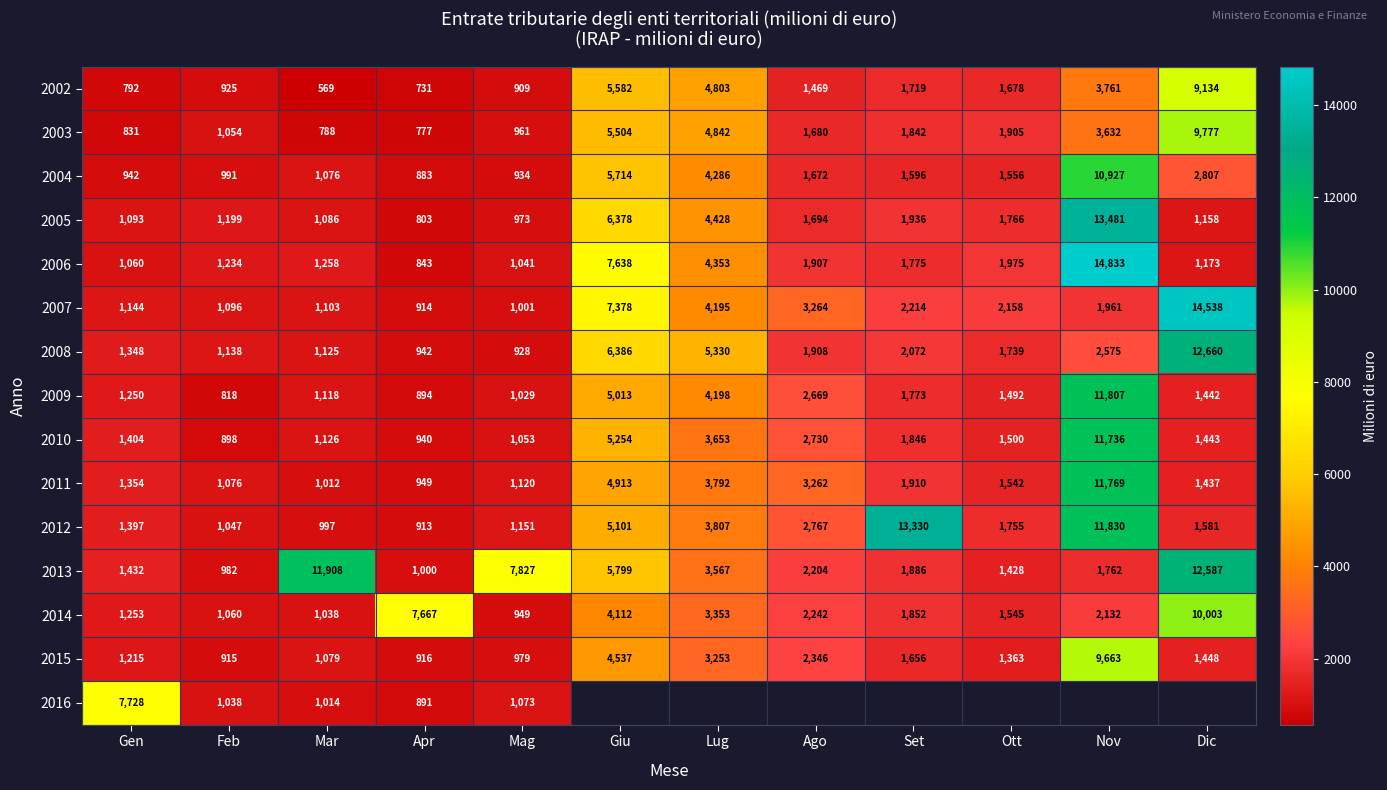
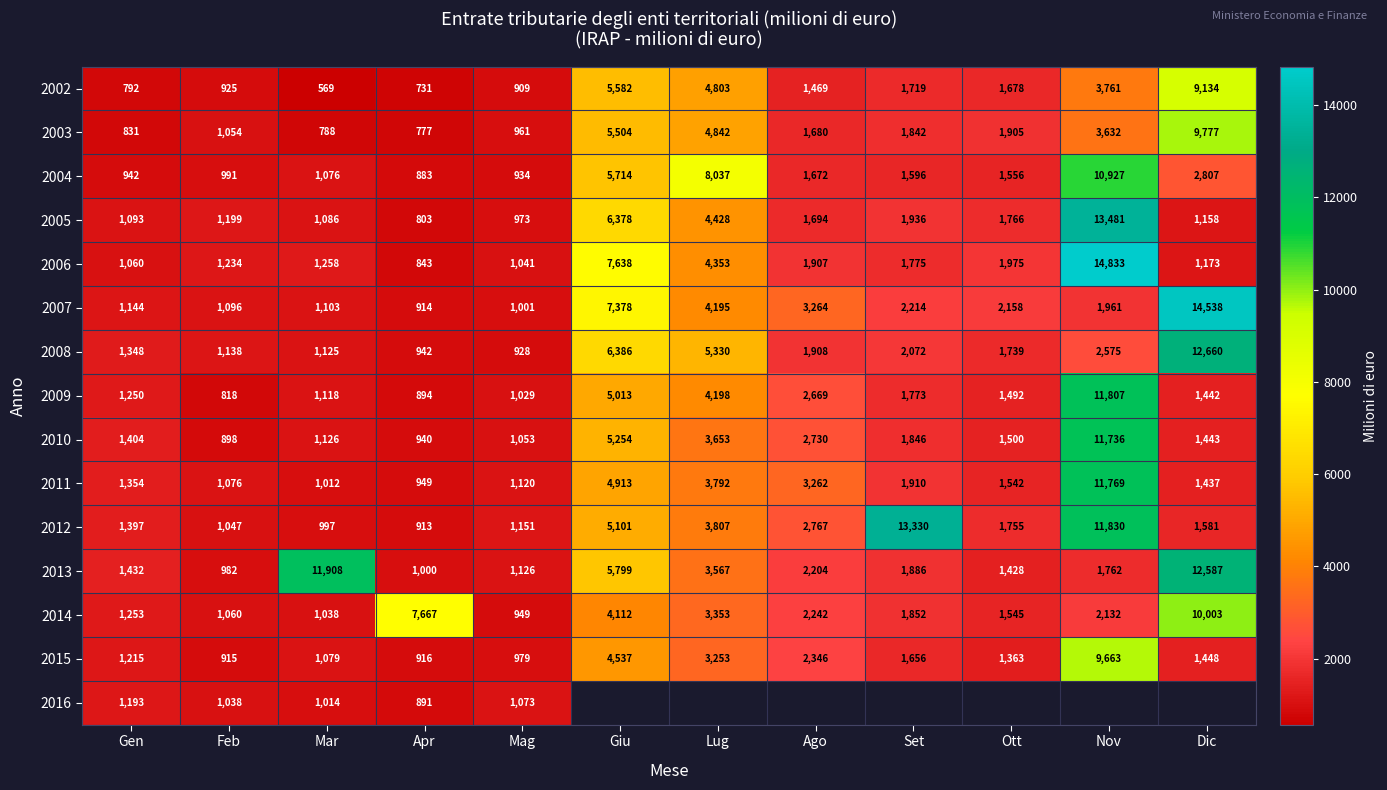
  {
    "2002": {
      "Gen": "792",
      "Feb": "925",
      "Mar": "569",
      "Apr": "731",
      "Mag": "909",
      "Giu": "5,582",
      "Lug": "4,803",
      "Ago": "1,469",
      "Set": "1,719",
      "Ott": "1,678",
      "Nov": "3,761",
      "Dic": "9,134"
    },
    "2003": {
      "Gen": "831",
      "Feb": "1,054",
      "Mar": "788",
      "Apr": "777",
      "Mag": "961",
      "Giu": "5,504",
      "Lug": "4,842",
      "Ago": "1,680",
      "Set": "1,842",
      "Ott": "1,905",
      "Nov": "3,632",
      "Dic": "9,777"
    },
    "2004": {
      "Gen": "942",
      "Feb": "991",
      "Mar": "1,076",
      "Apr": "883",
      "Mag": "934",
      "Giu": "5,714",
-     "Lug": "4,286",
+     "Lug": "8,037",
      "Ago": "1,672",
      "Set": "1,596",
      "Ott": "1,556",
      "Nov": "10,927",
      "Dic": "2,807"
    },
    "2005": {
      "Gen": "1,093",
      "Feb": "1,199",
      "Mar": "1,086",
      "Apr": "803",
      "Mag": "973",
      "Giu": "6,378",
      "Lug": "4,428",
      "Ago": "1,694",
      "Set": "1,936",
      "Ott": "1,766",
      "Nov": "13,481",
      "Dic": "1,158"
    },
    "2006": {
      "Gen": "1,060",
      "Feb": "1,234",
      "Mar": "1,258",
      "Apr": "843",
      "Mag": "1,041",
      "Giu": "7,638",
      "Lug": "4,353",
      "Ago": "1,907",
      "Set": "1,775",
      "Ott": "1,975",
      "Nov": "14,833",
      "Dic": "1,173"
    },
    "2007": {
      "Gen": "1,144",
      "Feb": "1,096",
      "Mar": "1,103",
      "Apr": "914",
      "Mag": "1,001",
      "Giu": "7,378",
      "Lug": "4,195",
      "Ago": "3,264",
      "Set": "2,214",
      "Ott": "2,158",
      "Nov": "1,961",
      "Dic": "14,538"
    },
    "2008": {
      "Gen": "1,348",
      "Feb": "1,138",
      "Mar": "1,125",
      "Apr": "942",
      "Mag": "928",
      "Giu": "6,386",
      "Lug": "5,330",
      "Ago": "1,908",
      "Set": "2,072",
      "Ott": "1,739",
      "Nov": "2,575",
      "Dic": "12,660"
    },
    "2009": {
      "Gen": "1,250",
      "Feb": "818",
      "Mar": "1,118",
      "Apr": "894",
      "Mag": "1,029",
      "Giu": "5,013",
      "Lug": "4,198",
      "Ago": "2,669",
      "Set": "1,773",
      "Ott": "1,492",
      "Nov": "11,807",
      "Dic": "1,442"
    },
    "2010": {
      "Gen": "1,404",
      "Feb": "898",
      "Mar": "1,126",
      "Apr": "940",
      "Mag": "1,053",
      "Giu": "5,254",
      "Lug": "3,653",
      "Ago": "2,730",
      "Set": "1,846",
      "Ott": "1,500",
      "Nov": "11,736",
      "Dic": "1,443"
    },
    "2011": {
      "Gen": "1,354",
      "Feb": "1,076",
      "Mar": "1,012",
      "Apr": "949",
      "Mag": "1,120",
      "Giu": "4,913",
      "Lug": "3,792",
      "Ago": "3,262",
      "Set": "1,910",
      "Ott": "1,542",
      "Nov": "11,769",
      "Dic": "1,437"
    },
    "2012": {
      "Gen": "1,397",
      "Feb": "1,047",
      "Mar": "997",
      "Apr": "913",
      "Mag": "1,151",
      "Giu": "5,101",
      "Lug": "3,807",
      "Ago": "2,767",
      "Set": "13,330",
      "Ott": "1,755",
      "Nov": "11,830",
      "Dic": "1,581"
    },
    "2013": {
      "Gen": "1,432",
      "Feb": "982",
      "Mar": "11,908",
      "Apr": "1,000",
-     "Mag": "7,827",
+     "Mag": "1,126",
      "Giu": "5,799",
      "Lug": "3,567",
      "Ago": "2,204",
      "Set": "1,886",
      "Ott": "1,428",
      "Nov": "1,762",
      "Dic": "12,587"
    },
    "2014": {
      "Gen": "1,253",
      "Feb": "1,060",
      "Mar": "1,038",
      "Apr": "7,667",
      "Mag": "949",
      "Giu": "4,112",
      "Lug": "3,353",
      "Ago": "2,242",
      "Set": "1,852",
      "Ott": "1,545",
      "Nov": "2,132",
      "Dic": "10,003"
    },
    "2015": {
      "Gen": "1,215",
      "Feb": "915",
      "Mar": "1,079",
      "Apr": "916",
      "Mag": "979",
      "Giu": "4,537",
      "Lug": "3,253",
      "Ago": "2,346",
      "Set": "1,656",
      "Ott": "1,363",
      "Nov": "9,663",
      "Dic": "1,448"
    },
    "2016": {
-     "Gen": "7,728",
+     "Gen": "1,193",
      "Feb": "1,038",
      "Mar": "1,014",
      "Apr": "891",
      "Mag": "1,073"
    }
  }
